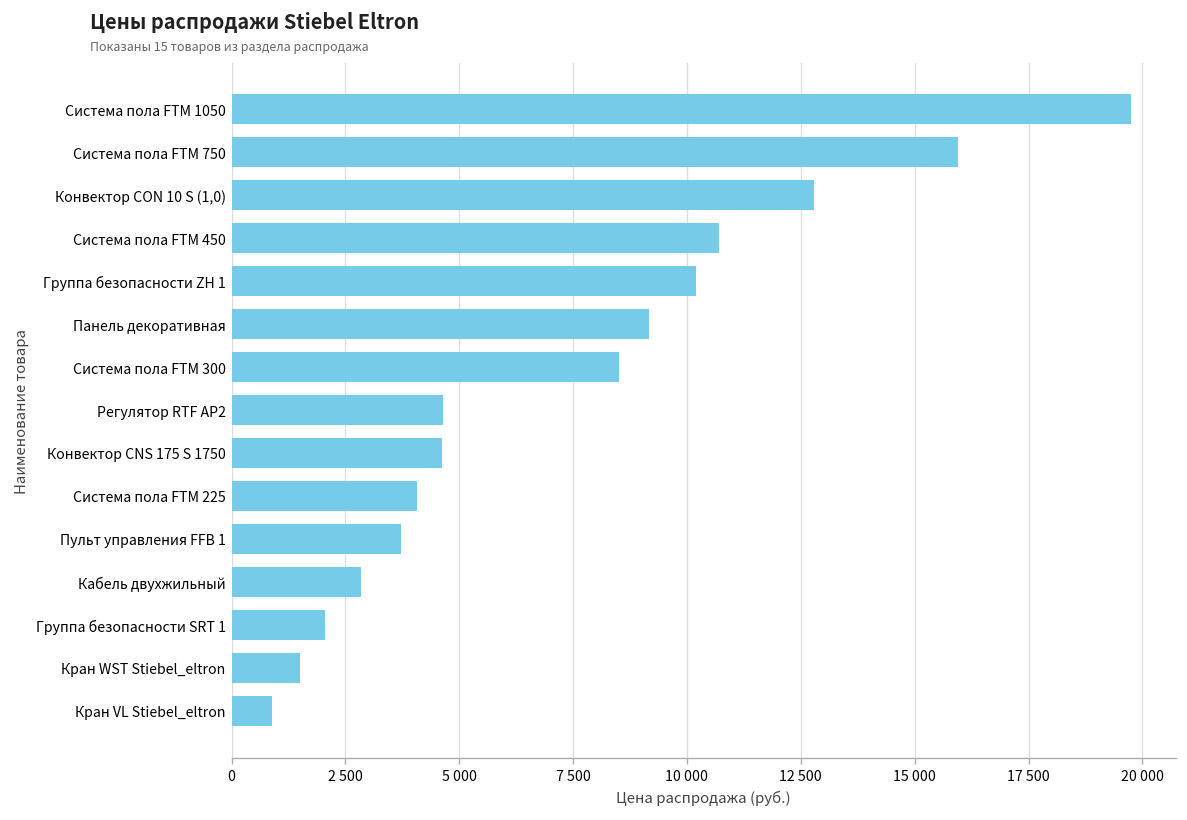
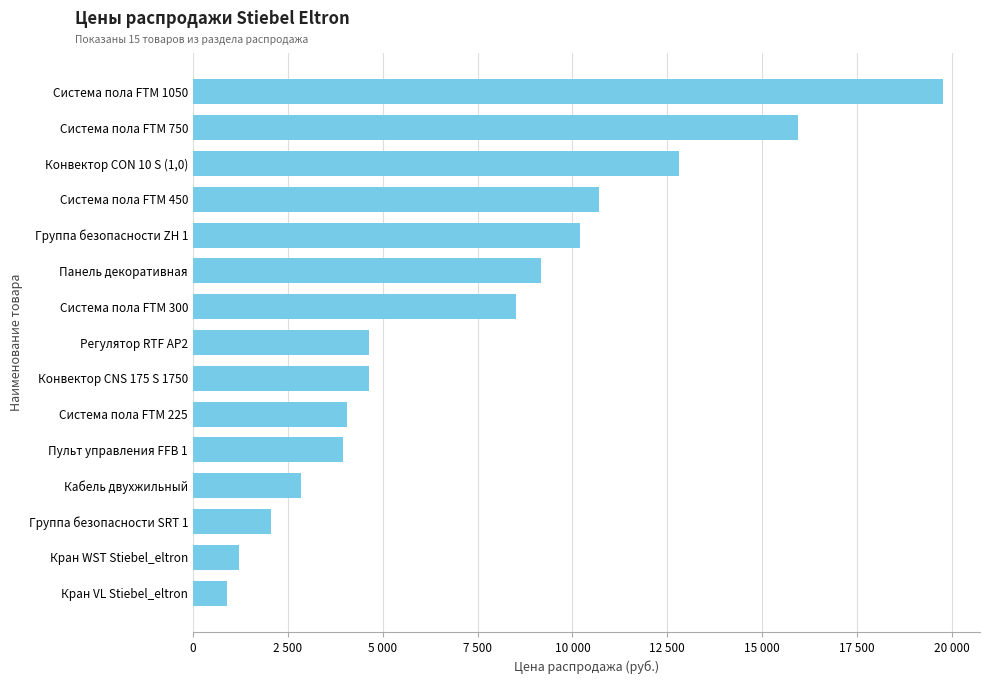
  {
    "Система пола FTM 1050": 19800,
    "Система пола FTM 750": 16000,
    "Конвектор CОN 10 S (1,0)": 12800,
    "Система пола FTM 450": 10700,
    "Группа безопасности ZH 1": 10200,
    "Панель декоративная": 9200,
    "Система пола FTM 300": 8500,
    "Регулятор RTF AP2": 4600,
    "Конвектор CNS 175 S 1750": 4600,
    "Система пола FTM 225": 4100,
-   "Пульт управления FFB 1": 3700,
+   "Пульт управления FFB 1": 4000,
    "Кабель двухжильный": 2900,
    "Группа безопасности SRT 1": 2100,
-   "Кран WST Stiebel_eltron": 1500,
+   "Кран WST Stiebel_eltron": 1200,
    "Кран VL Stiebel_eltron": 900
  }
